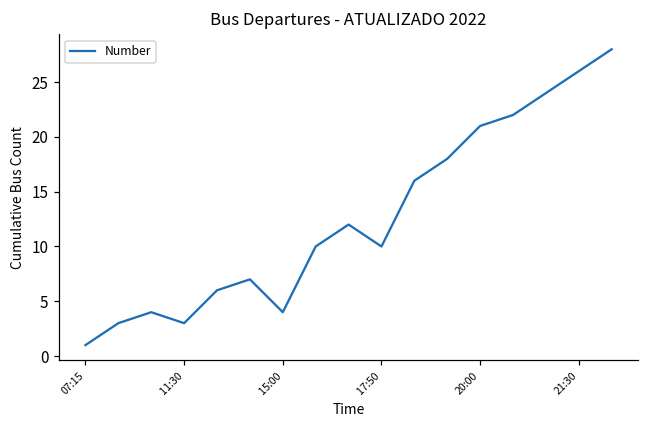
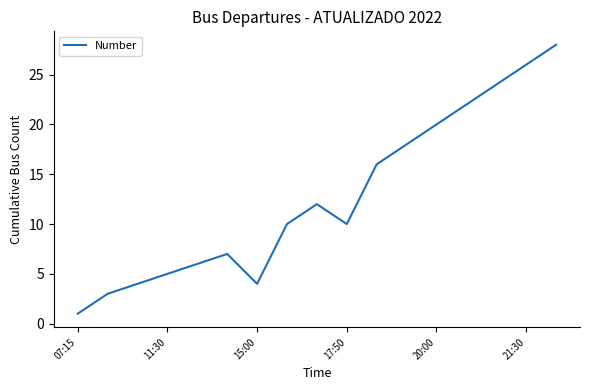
  {
    "07:15": 1,
-   "11:30": 3,
+   "11:30": 5,
    "15:00": 4,
    "17:50": 10,
-   "20:00": 21,
+   "20:00": 20,
    "21:30": 26
  }
